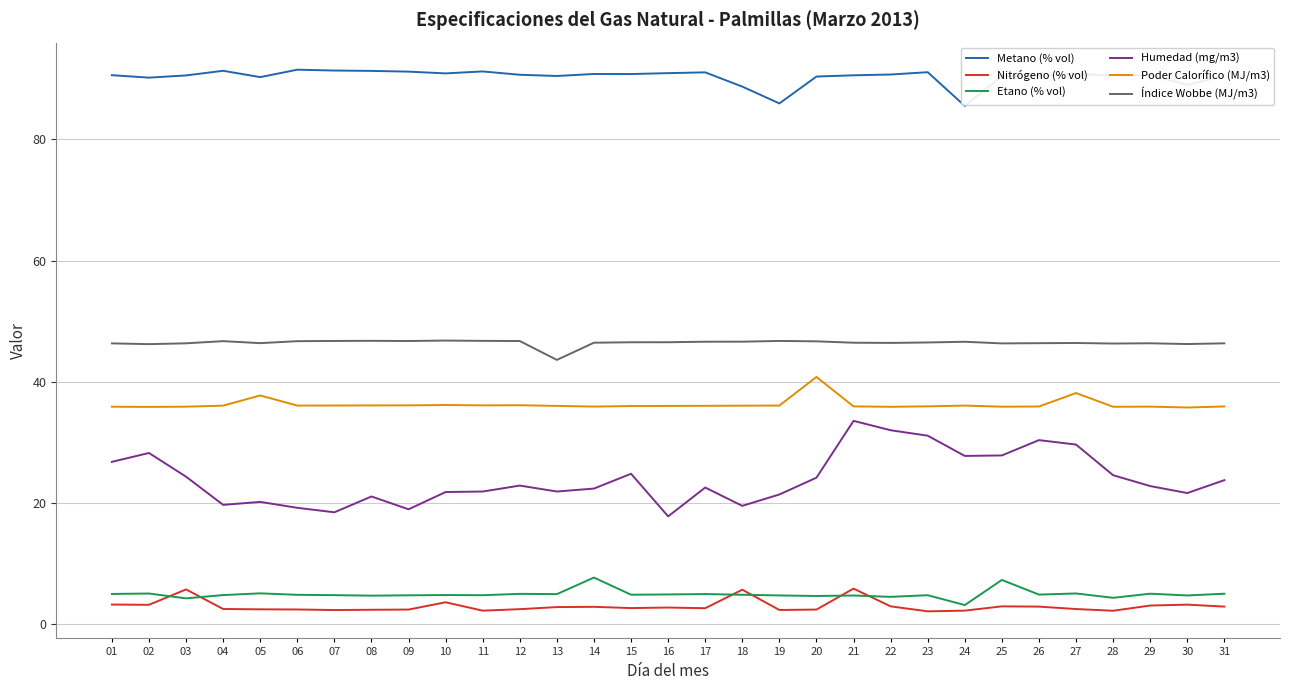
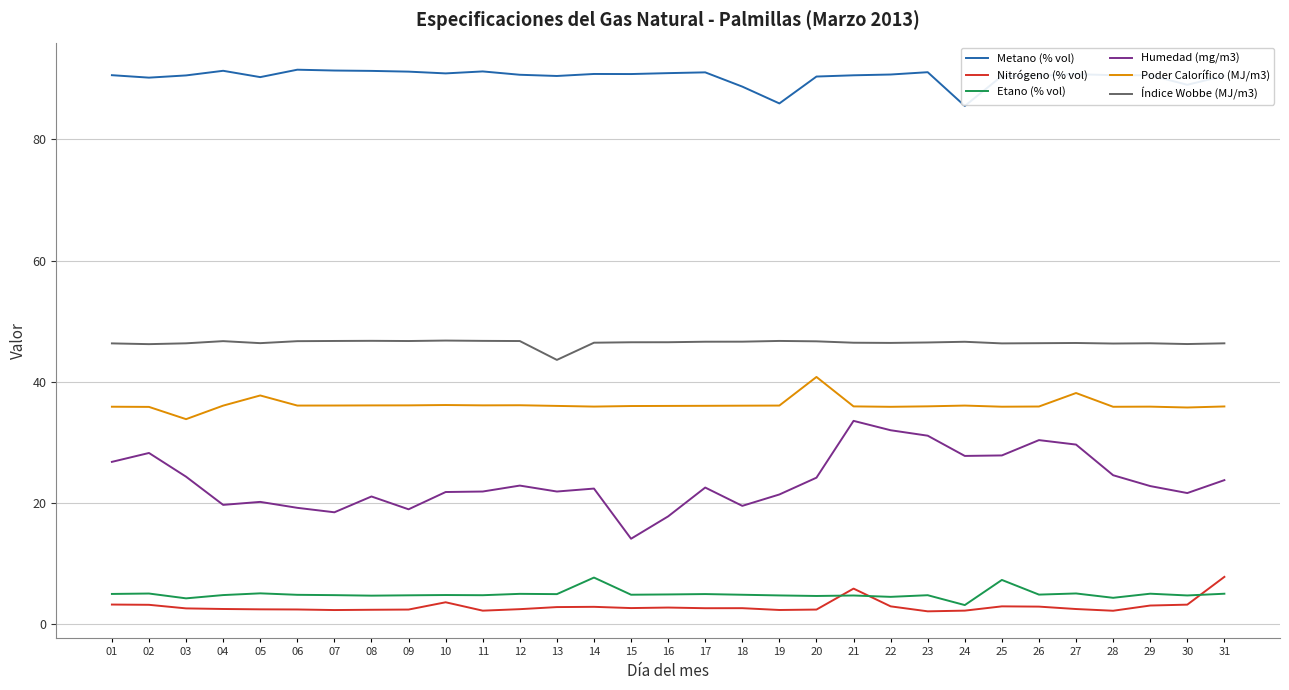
  {
    "Metano (% vol)": {
      "01": 91,
      "02": 90,
      "03": 91,
      "04": 91,
      "05": 90,
      "06": 92,
      "07": 91,
      "08": 91,
      "09": 91,
      "10": 91,
      "11": 91,
      "12": 91,
      "13": 90,
      "14": 91,
      "15": 91,
      "16": 91,
      "17": 91,
      "18": 89,
      "19": 86,
      "20": 90,
      "21": 91,
      "22": 91,
      "23": 91,
      "24": 86
    },
    "Nitrógeno (% vol)": {
      "01": 3,
      "02": 3,
-     "03": 6,
+     "03": 3,
      "04": 3,
      "05": 2,
      "06": 2,
      "07": 2,
      "08": 2,
      "09": 2,
      "10": 4,
      "11": 2,
      "12": 3,
      "13": 3,
      "14": 3,
      "15": 3,
      "16": 3,
      "17": 3,
-     "18": 6,
+     "18": 3,
      "19": 2,
      "20": 2,
      "21": 6,
      "22": 3,
      "23": 2,
      "24": 2,
      "25": 3,
      "26": 3,
      "27": 3,
      "28": 2,
      "29": 3,
      "30": 3,
-     "31": 3
+     "31": 8
    },
    "Etano (% vol)": {
      "01": 5,
      "02": 5,
      "03": 4,
      "04": 5,
      "05": 5,
      "06": 5,
      "07": 5,
      "08": 5,
      "09": 5,
      "10": 5,
      "11": 5,
      "12": 5,
      "13": 5,
      "14": 8,
      "15": 5,
      "16": 5,
      "17": 5,
      "18": 5,
      "19": 5,
      "20": 5,
      "21": 5,
      "22": 5,
      "23": 5,
      "24": 3,
      "25": 7,
      "26": 5,
      "27": 5,
      "28": 4,
      "29": 5,
      "30": 5,
      "31": 5
    },
    "Humedad (mg/m3)": {
      "01": 27,
      "02": 28,
      "03": 24,
      "04": 20,
      "05": 20,
      "06": 19,
      "07": 19,
      "08": 21,
      "09": 19,
      "10": 22,
      "11": 22,
      "12": 23,
      "13": 22,
      "14": 22,
-     "15": 25,
+     "15": 14,
      "16": 18,
      "17": 23,
      "18": 20,
      "19": 21,
      "20": 24,
      "21": 34,
      "22": 32,
      "23": 31,
      "24": 28,
      "25": 28,
      "26": 30,
      "27": 30,
      "28": 25,
      "29": 23,
      "30": 22,
      "31": 24
    },
    "Poder Calorífico (MJ/m3)": {
      "01": 36,
      "02": 36,
-     "03": 36,
+     "03": 34,
      "04": 36,
      "05": 38,
      "06": 36,
      "07": 36,
      "08": 36,
      "09": 36,
      "10": 36,
      "11": 36,
      "12": 36,
      "13": 36,
      "14": 36,
      "15": 36,
      "16": 36,
      "17": 36,
      "18": 36,
      "19": 36,
      "20": 41,
      "21": 36,
      "22": 36,
      "23": 36,
      "24": 36,
      "25": 36,
      "26": 36,
      "27": 38,
      "28": 36,
      "29": 36,
      "30": 36,
      "31": 36
    },
    "Índice Wobbe (MJ/m3)": {
      "01": 46,
      "02": 46,
      "03": 46,
      "04": 47,
      "05": 46,
      "06": 47,
      "07": 47,
      "08": 47,
      "09": 47,
      "10": 47,
      "11": 47,
      "12": 47,
      "13": 44,
      "14": 46,
      "15": 47,
      "16": 47,
      "17": 47,
      "18": 47,
      "19": 47,
      "20": 47,
      "21": 46,
      "22": 46,
      "23": 47,
      "24": 47,
      "25": 46,
      "26": 46,
      "27": 46,
      "28": 46,
      "29": 46,
      "30": 46,
      "31": 46
    }
  }
